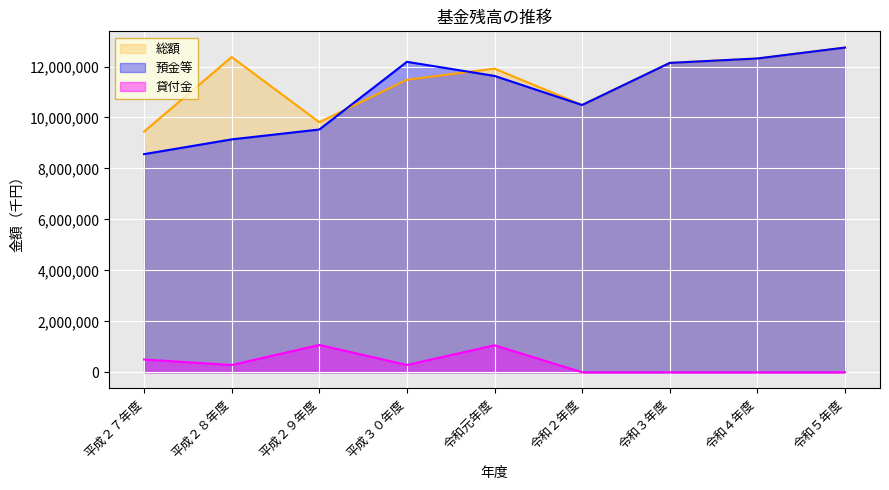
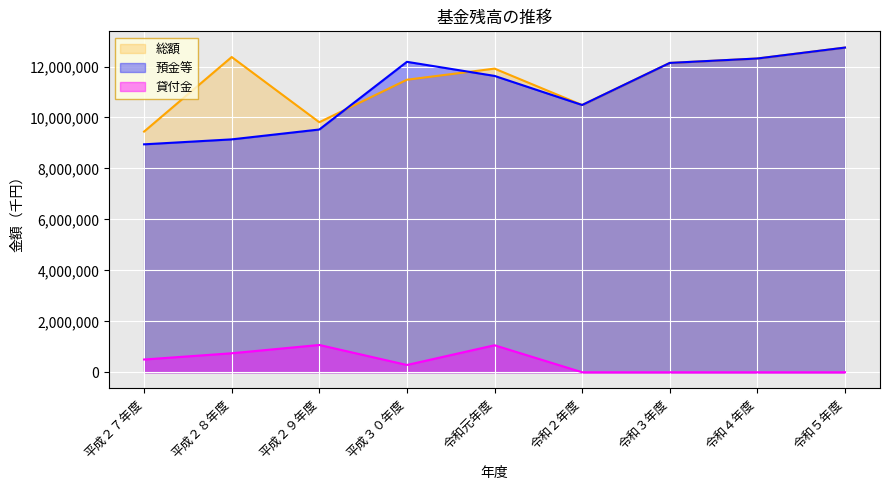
  {
    "総額": {
      "平成２７年度": "9,400,000",
      "平成２８年度": "12,400,000",
      "平成２９年度": "9,800,000",
      "平成３０年度": "11,500,000",
      "令和元年度": "11,900,000"
    },
    "預金等": {
-     "平成２７年度": "8,600,000",
+     "平成２７年度": "8,900,000",
      "平成２８年度": "9,100,000",
      "平成２９年度": "9,500,000",
      "平成３０年度": "12,200,000",
      "令和元年度": "11,600,000"
    },
    "貸付金": {
      "平成２７年度": "500,000",
-     "平成２８年度": "300,000",
+     "平成２８年度": "700,000",
      "平成２９年度": "1,100,000",
      "平成３０年度": "300,000",
      "令和元年度": "1,100,000",
      "令和２年度": "0",
      "令和３年度": "0",
      "令和４年度": "0",
      "令和５年度": "0"
    }
  }
